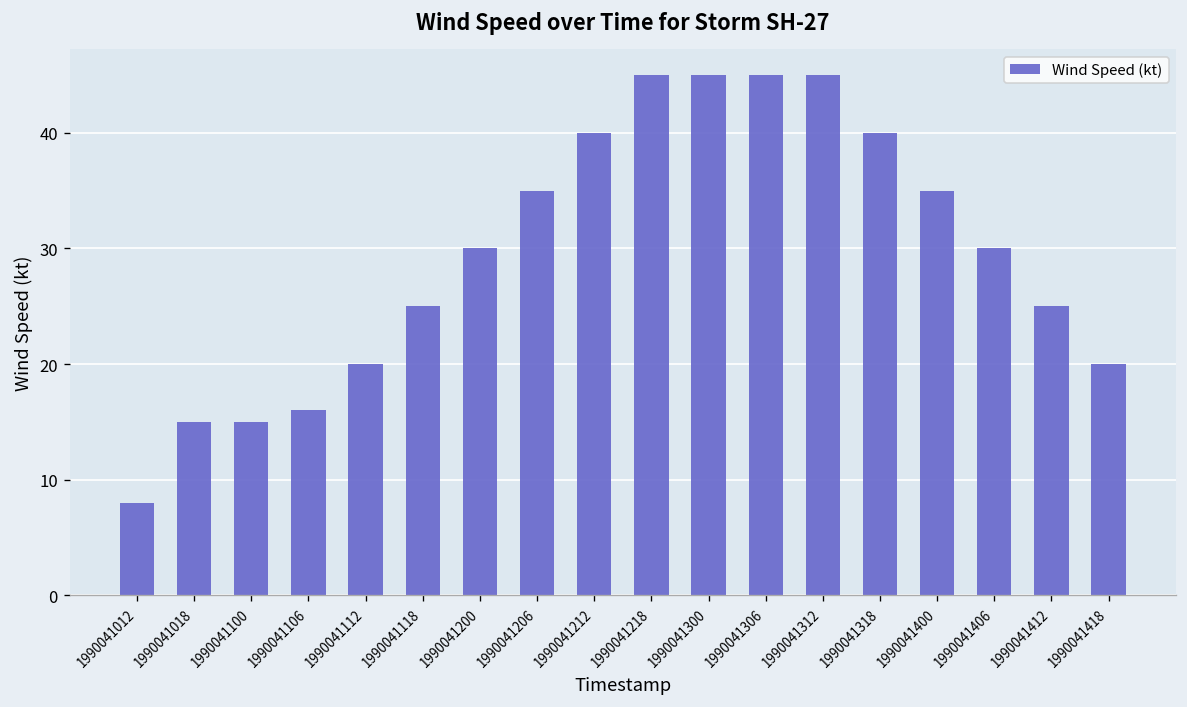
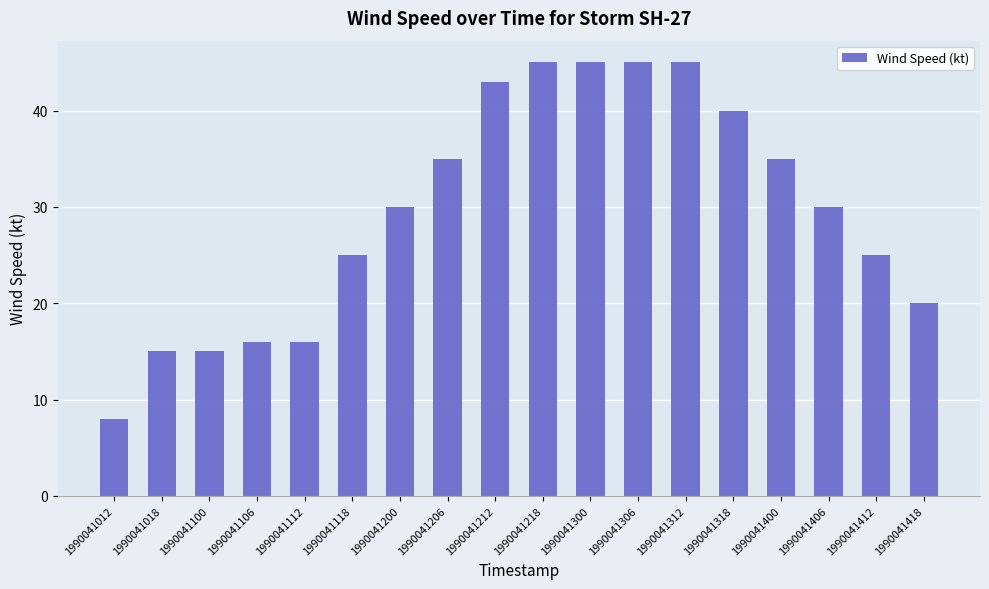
  {
    "1990041012": 8,
    "1990041018": 15,
    "1990041100": 15,
    "1990041106": 16,
-   "1990041112": 20,
+   "1990041112": 16,
    "1990041118": 25,
    "1990041200": 30,
    "1990041206": 35,
-   "1990041212": 40,
+   "1990041212": 43,
    "1990041218": 45,
    "1990041300": 45,
    "1990041306": 45,
    "1990041312": 45,
    "1990041318": 40,
    "1990041400": 35,
    "1990041406": 30,
    "1990041412": 25,
    "1990041418": 20
  }
